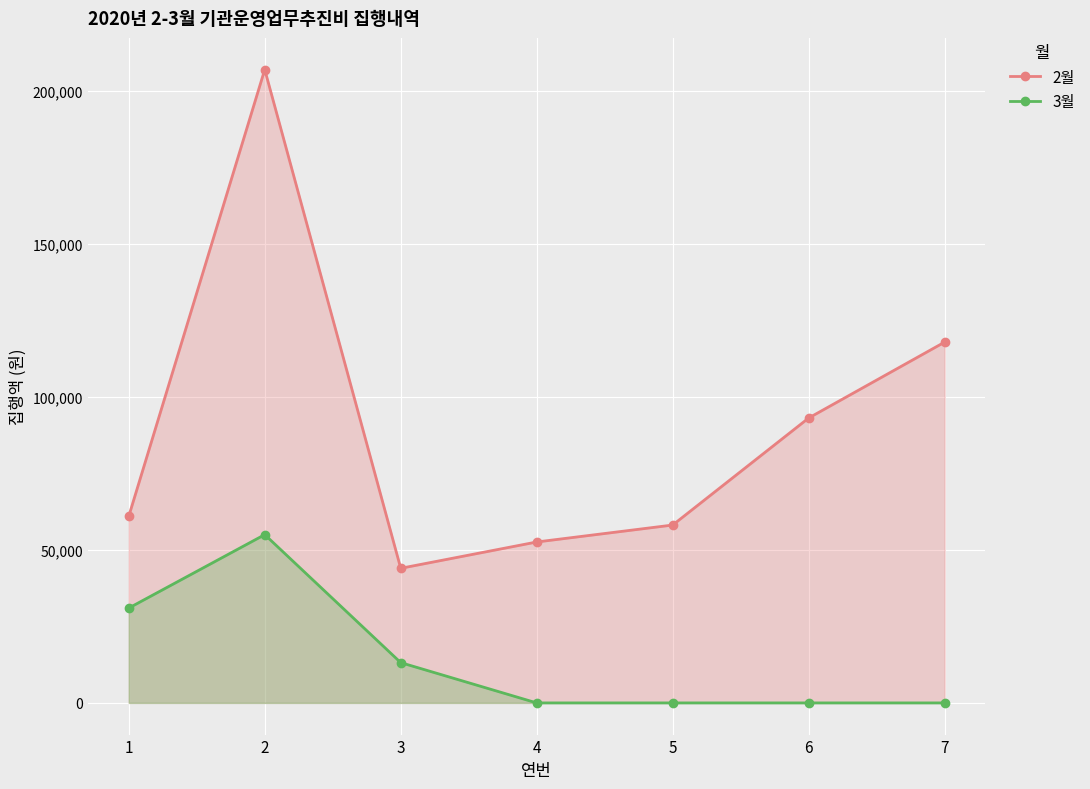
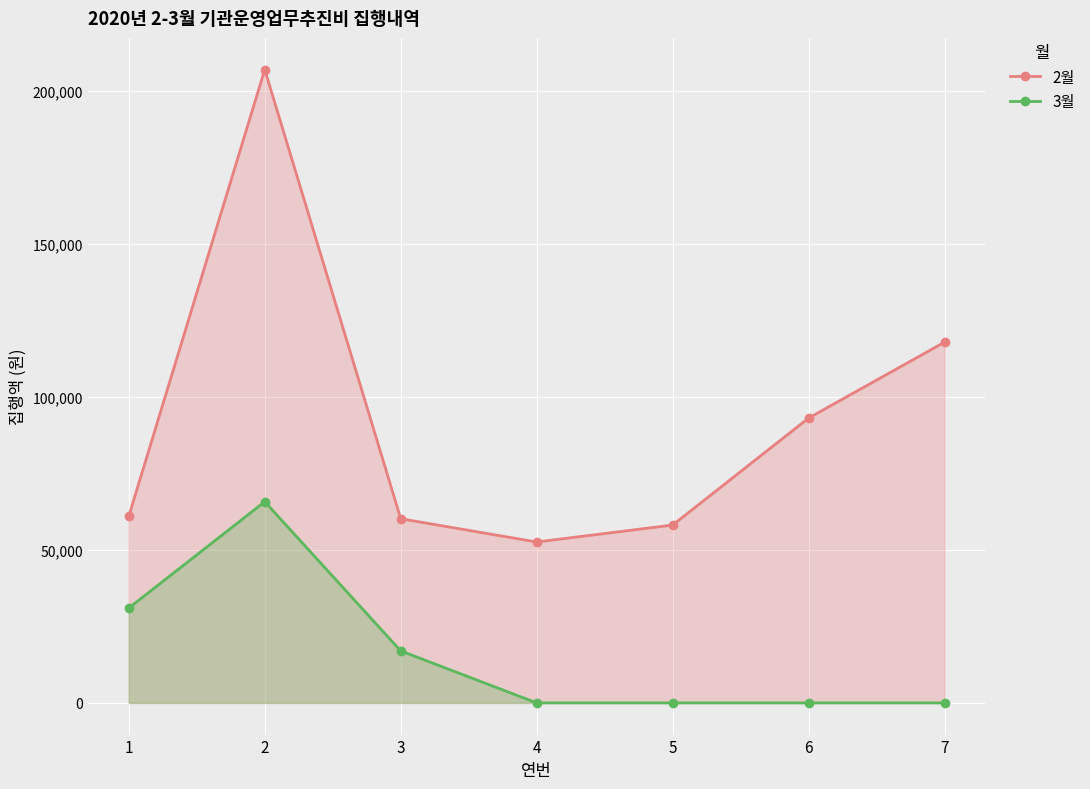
  {
    "2월": {
      "1": "61,000",
      "2": "207,000",
-     "3": "44,000",
+     "3": "60,000",
      "4": "53,000",
      "5": "58,000",
      "6": "93,000",
      "7": "118,000"
    },
    "3월": {
      "1": "31,000",
-     "2": "55,000",
-     "3": "13,000",
+     "2": "66,000",
+     "3": "17,000",
      "4": "0",
      "5": "0",
      "6": "0",
      "7": "0"
    }
  }
